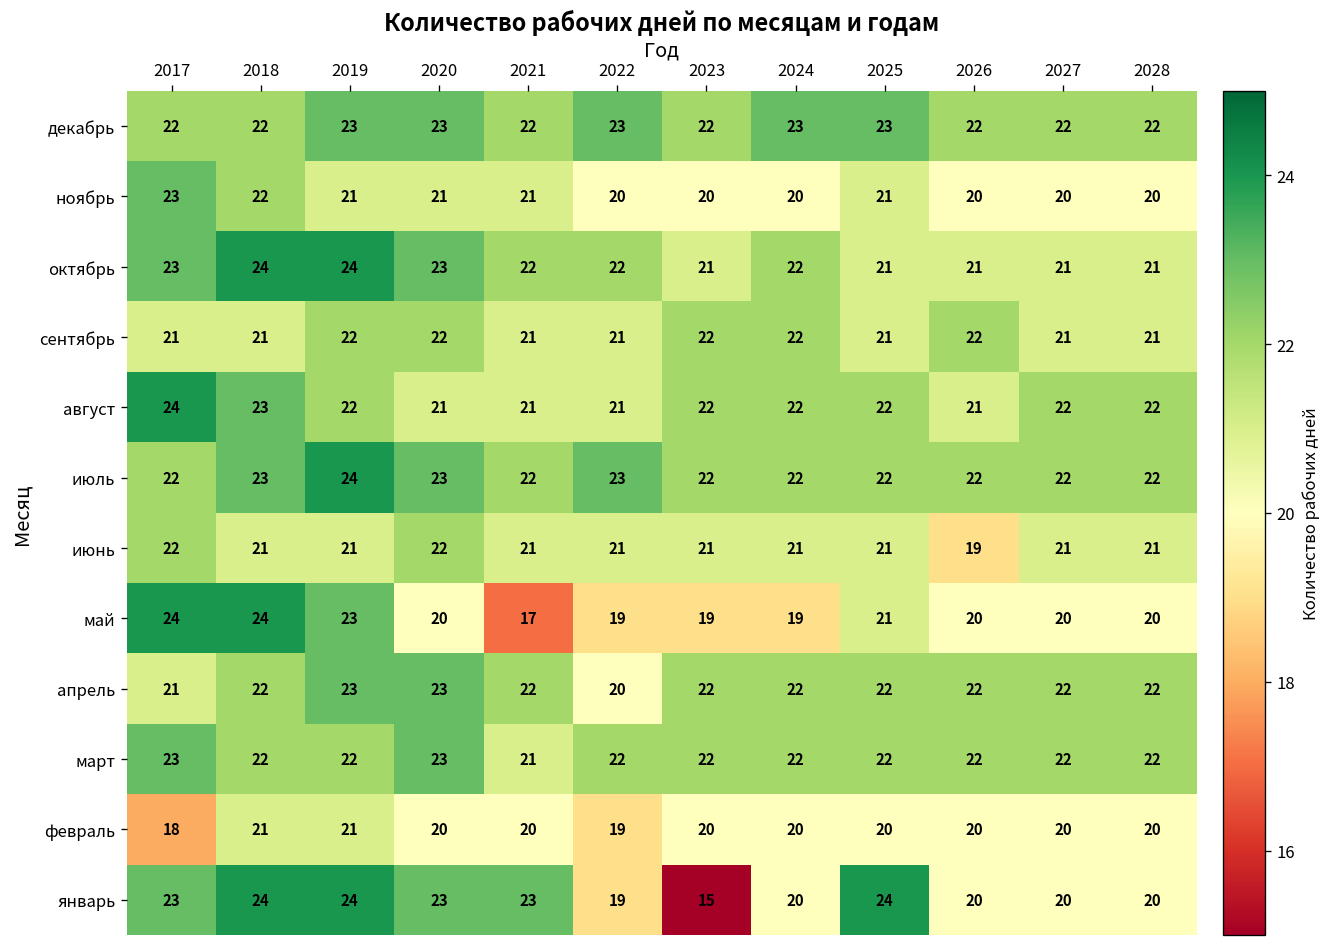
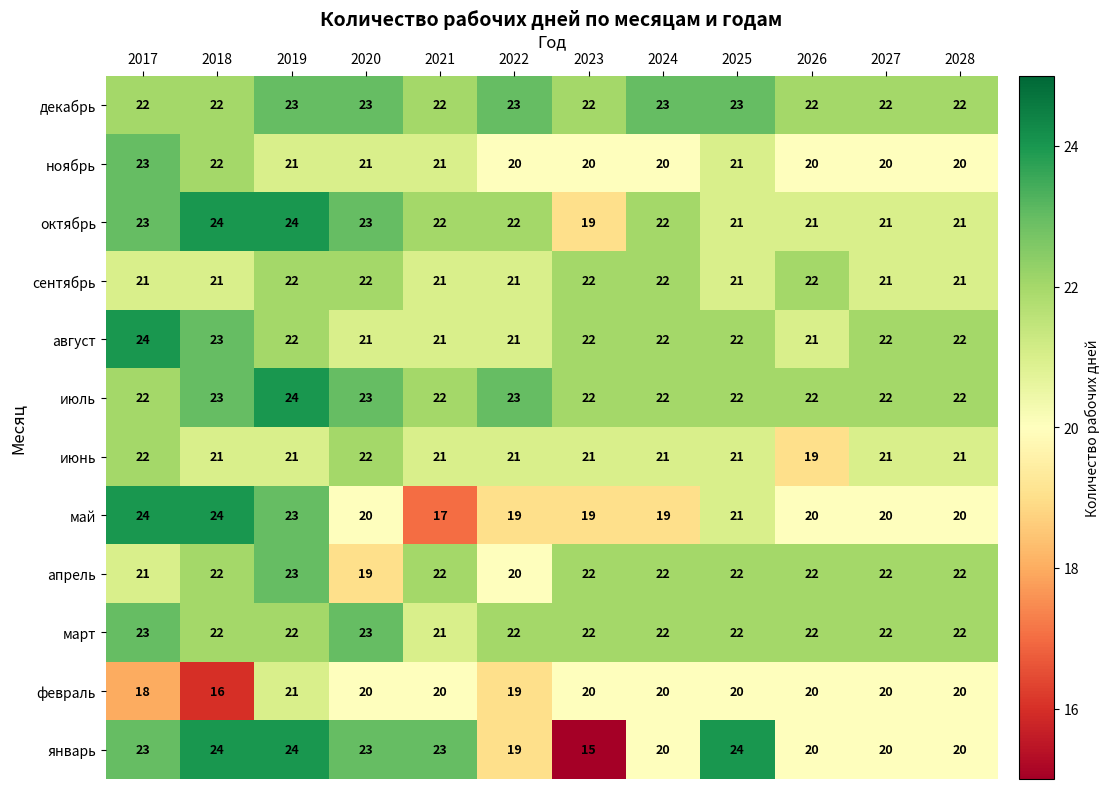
  {
    "декабрь": {
      "2017": 22,
      "2018": 22,
      "2019": 23,
      "2020": 23,
      "2021": 22,
      "2022": 23,
      "2023": 22,
      "2024": 23,
      "2025": 23,
      "2026": 22,
      "2027": 22,
      "2028": 22
    },
    "ноябрь": {
      "2017": 23,
      "2018": 22,
      "2019": 21,
      "2020": 21,
      "2021": 21,
      "2022": 20,
      "2023": 20,
      "2024": 20,
      "2025": 21,
      "2026": 20,
      "2027": 20,
      "2028": 20
    },
    "октябрь": {
      "2017": 23,
      "2018": 24,
      "2019": 24,
      "2020": 23,
      "2021": 22,
      "2022": 22,
-     "2023": 21,
+     "2023": 19,
      "2024": 22,
      "2025": 21,
      "2026": 21,
      "2027": 21,
      "2028": 21
    },
    "сентябрь": {
      "2017": 21,
      "2018": 21,
      "2019": 22,
      "2020": 22,
      "2021": 21,
      "2022": 21,
      "2023": 22,
      "2024": 22,
      "2025": 21,
      "2026": 22,
      "2027": 21,
      "2028": 21
    },
    "август": {
      "2017": 24,
      "2018": 23,
      "2019": 22,
      "2020": 21,
      "2021": 21,
      "2022": 21,
      "2023": 22,
      "2024": 22,
      "2025": 22,
      "2026": 21,
      "2027": 22,
      "2028": 22
    },
    "июль": {
      "2017": 22,
      "2018": 23,
      "2019": 24,
      "2020": 23,
      "2021": 22,
      "2022": 23,
      "2023": 22,
      "2024": 22,
      "2025": 22,
      "2026": 22,
      "2027": 22,
      "2028": 22
    },
    "июнь": {
      "2017": 22,
      "2018": 21,
      "2019": 21,
      "2020": 22,
      "2021": 21,
      "2022": 21,
      "2023": 21,
      "2024": 21,
      "2025": 21,
      "2026": 19,
      "2027": 21,
      "2028": 21
    },
    "май": {
      "2017": 24,
      "2018": 24,
      "2019": 23,
      "2020": 20,
      "2021": 17,
      "2022": 19,
      "2023": 19,
      "2024": 19,
      "2025": 21,
      "2026": 20,
      "2027": 20,
      "2028": 20
    },
    "апрель": {
      "2017": 21,
      "2018": 22,
      "2019": 23,
-     "2020": 23,
+     "2020": 19,
      "2021": 22,
      "2022": 20,
      "2023": 22,
      "2024": 22,
      "2025": 22,
      "2026": 22,
      "2027": 22,
      "2028": 22
    },
    "март": {
      "2017": 23,
      "2018": 22,
      "2019": 22,
      "2020": 23,
      "2021": 21,
      "2022": 22,
      "2023": 22,
      "2024": 22,
      "2025": 22,
      "2026": 22,
      "2027": 22,
      "2028": 22
    },
    "февраль": {
      "2017": 18,
-     "2018": 21,
+     "2018": 16,
      "2019": 21,
      "2020": 20,
      "2021": 20,
      "2022": 19,
      "2023": 20,
      "2024": 20,
      "2025": 20,
      "2026": 20,
      "2027": 20,
      "2028": 20
    },
    "январь": {
      "2017": 23,
      "2018": 24,
      "2019": 24,
      "2020": 23,
      "2021": 23,
      "2022": 19,
      "2023": 15,
      "2024": 20,
      "2025": 24,
      "2026": 20,
      "2027": 20,
      "2028": 20
    }
  }
